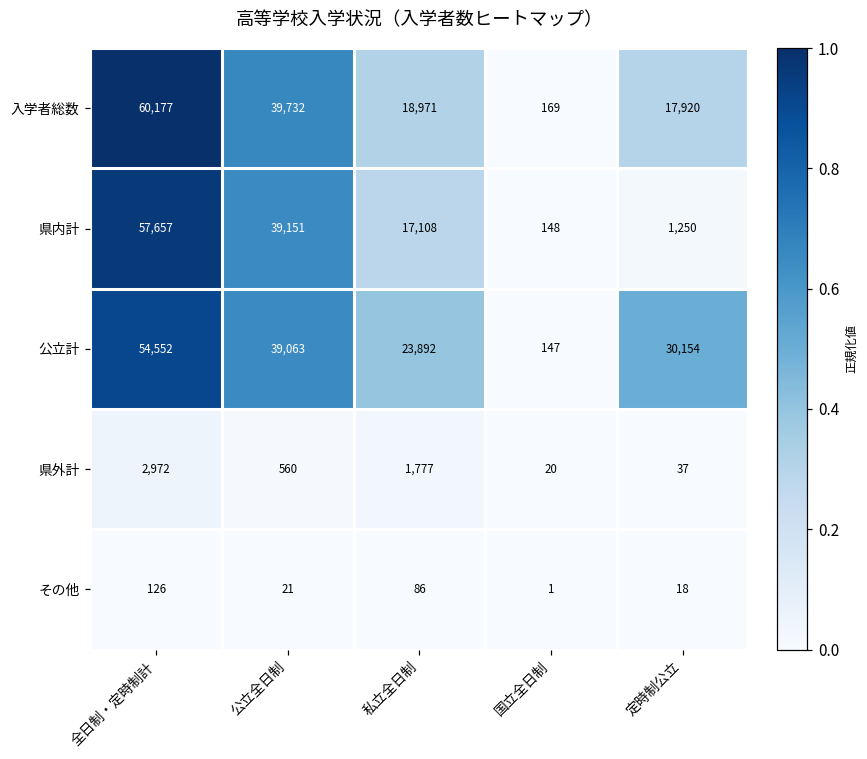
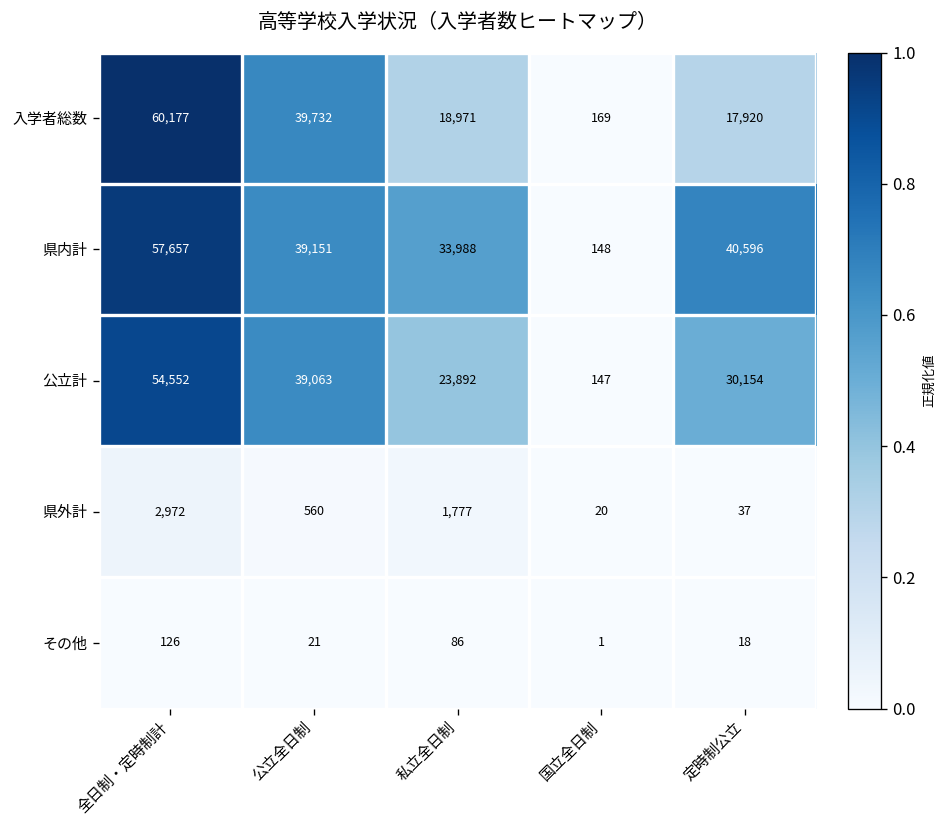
  {
    "入学者総数": {
      "全日制・定時制計": "60,177",
      "公立全日制": "39,732",
      "私立全日制": "18,971",
      "国立全日制": "169",
      "定時制公立": "17,920"
    },
    "県内計": {
      "全日制・定時制計": "57,657",
      "公立全日制": "39,151",
-     "私立全日制": "17,108",
+     "私立全日制": "33,988",
      "国立全日制": "148",
-     "定時制公立": "1,250"
+     "定時制公立": "40,596"
    },
    "公立計": {
      "全日制・定時制計": "54,552",
      "公立全日制": "39,063",
      "私立全日制": "23,892",
      "国立全日制": "147",
      "定時制公立": "30,154"
    },
    "県外計": {
      "全日制・定時制計": "2,972",
      "公立全日制": "560",
      "私立全日制": "1,777",
      "国立全日制": "20",
      "定時制公立": "37"
    },
    "その他": {
      "全日制・定時制計": "126",
      "公立全日制": "21",
      "私立全日制": "86",
      "国立全日制": "1",
      "定時制公立": "18"
    }
  }
